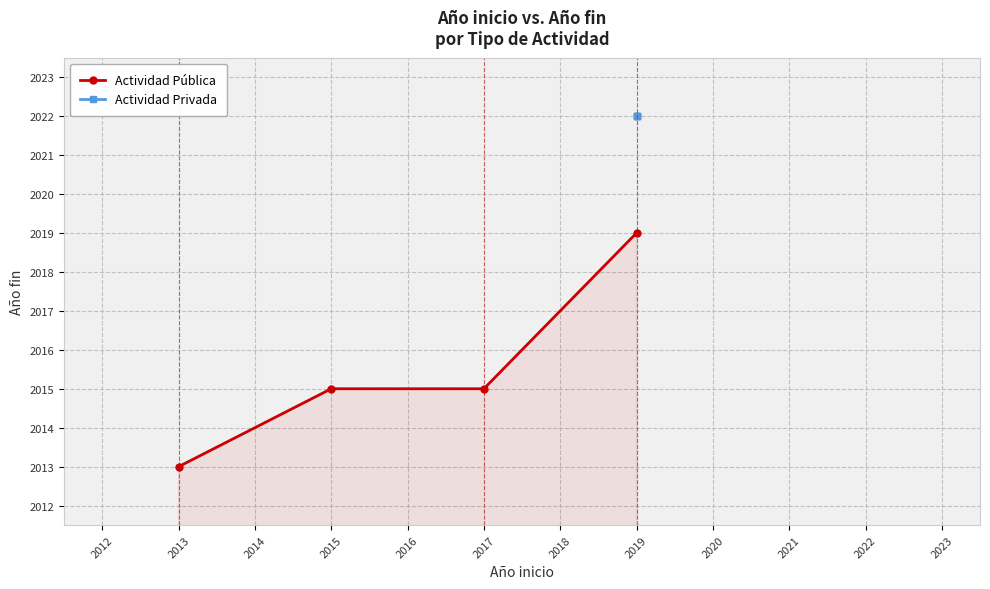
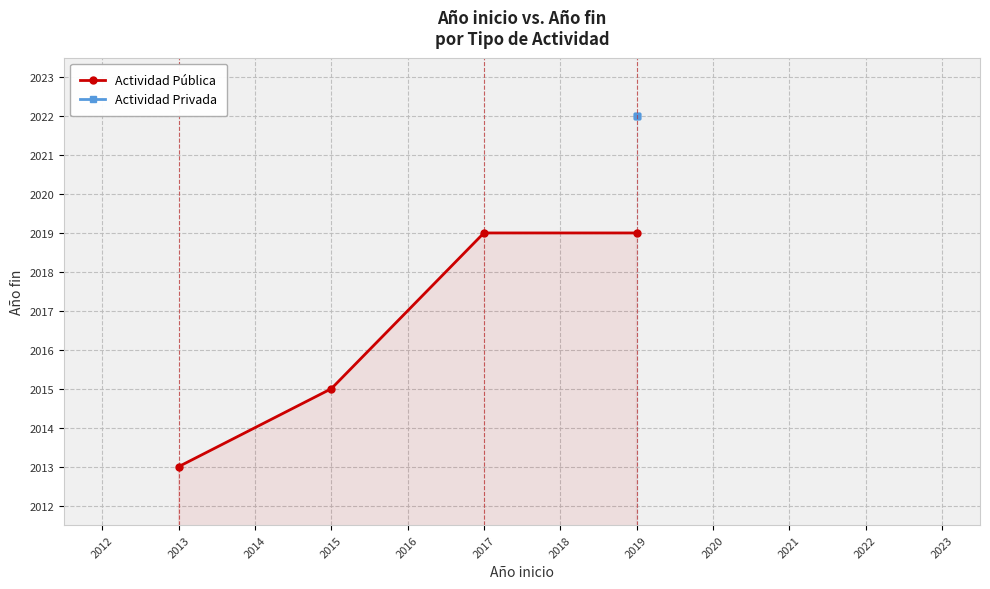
  {
    "Actividad Pública": {
      "2013": 2013,
      "2015": 2015,
-     "2017": 2015,
+     "2017": 2019,
      "2019": 2019
    }
  }
